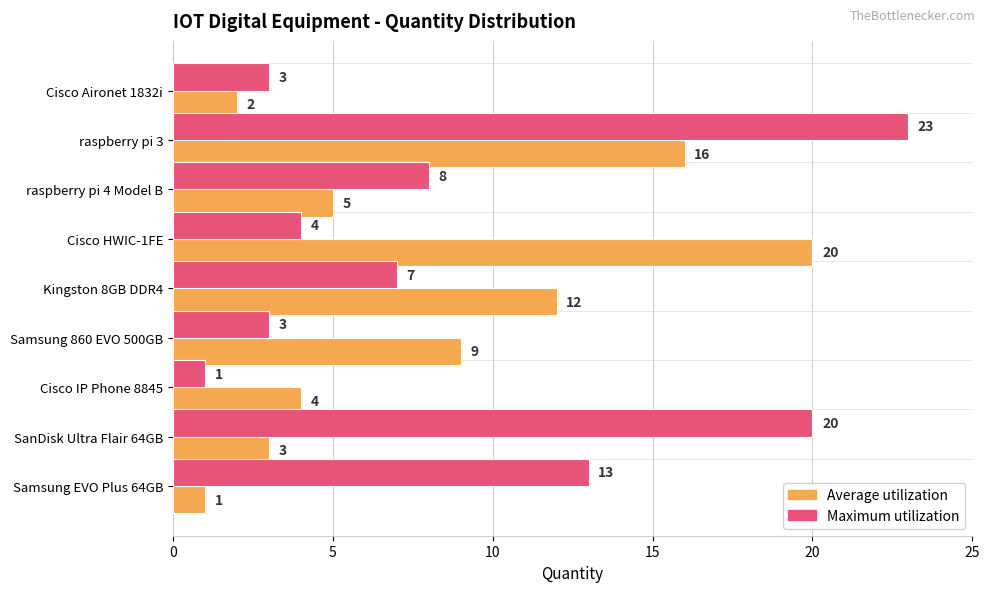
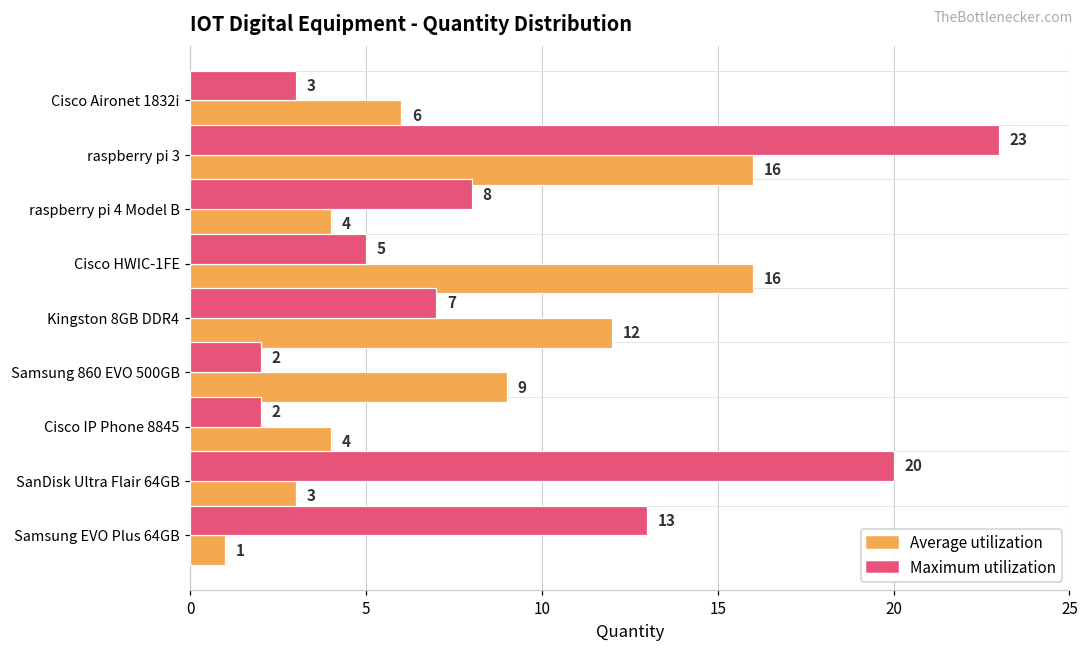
  {
    "Average utilization": {
-     "Cisco Aironet 1832i": 2,
+     "Cisco Aironet 1832i": 6,
      "raspberry pi 3": 16,
-     "raspberry pi 4 Model B": 5,
-     "Cisco HWIC-1FE": 20,
+     "raspberry pi 4 Model B": 4,
+     "Cisco HWIC-1FE": 16,
      "Kingston 8GB DDR4": 12,
      "Samsung 860 EVO 500GB": 9,
      "Cisco IP Phone 8845": 4,
      "SanDisk Ultra Flair 64GB": 3,
      "Samsung EVO Plus 64GB": 1
    },
    "Maximum utilization": {
      "Cisco Aironet 1832i": 3,
      "raspberry pi 3": 23,
      "raspberry pi 4 Model B": 8,
-     "Cisco HWIC-1FE": 4,
+     "Cisco HWIC-1FE": 5,
      "Kingston 8GB DDR4": 7,
-     "Samsung 860 EVO 500GB": 3,
-     "Cisco IP Phone 8845": 1,
+     "Samsung 860 EVO 500GB": 2,
+     "Cisco IP Phone 8845": 2,
      "SanDisk Ultra Flair 64GB": 20,
      "Samsung EVO Plus 64GB": 13
    }
  }
